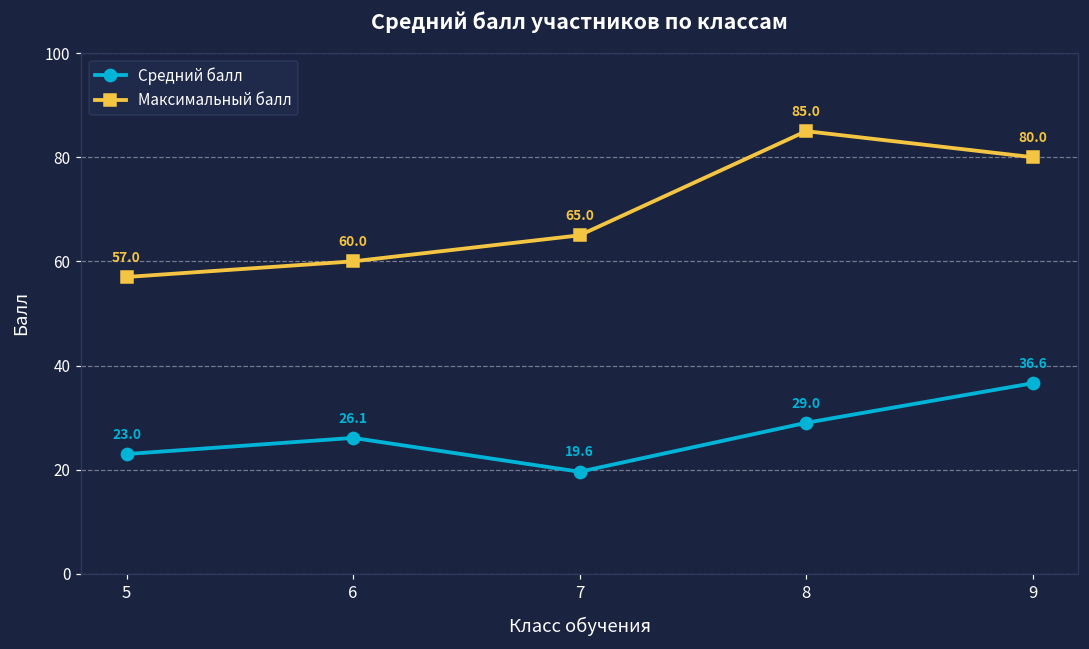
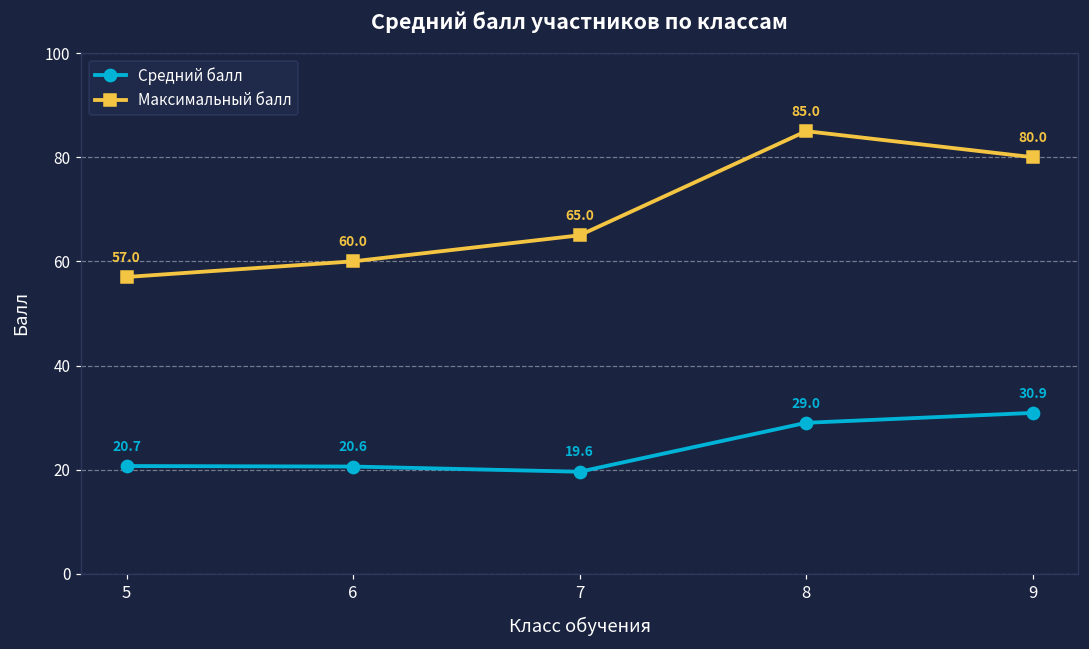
  {
    "Средний балл": {
-     "5": 23.0,
-     "6": 26.1,
+     "5": 20.7,
+     "6": 20.6,
      "7": 19.6,
      "8": 29.0,
-     "9": 36.6
+     "9": 30.9
    },
    "Максимальный балл": {
      "5": 57.0,
      "6": 60.0,
      "7": 65.0,
      "8": 85.0,
      "9": 80.0
    }
  }
